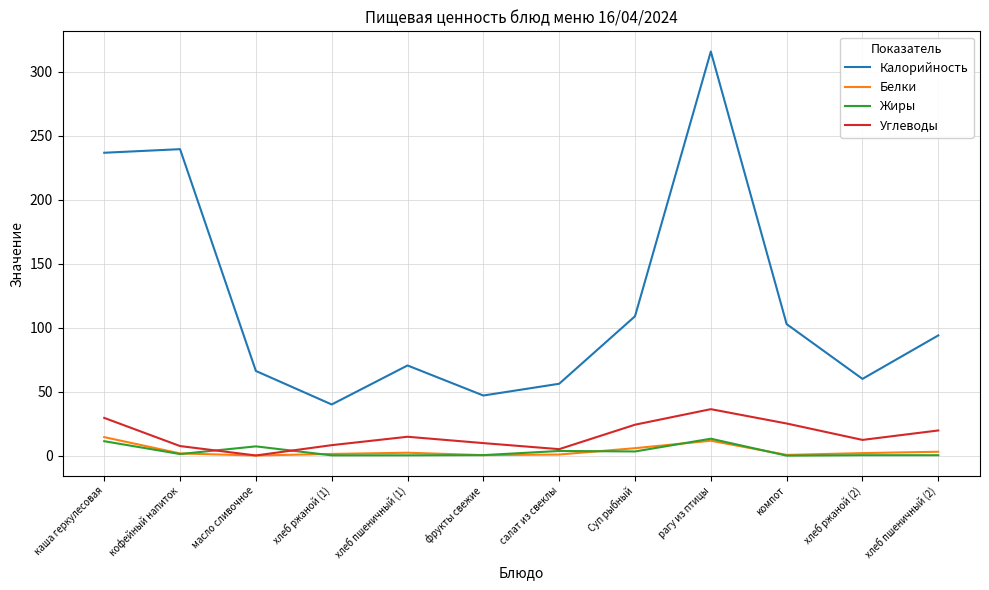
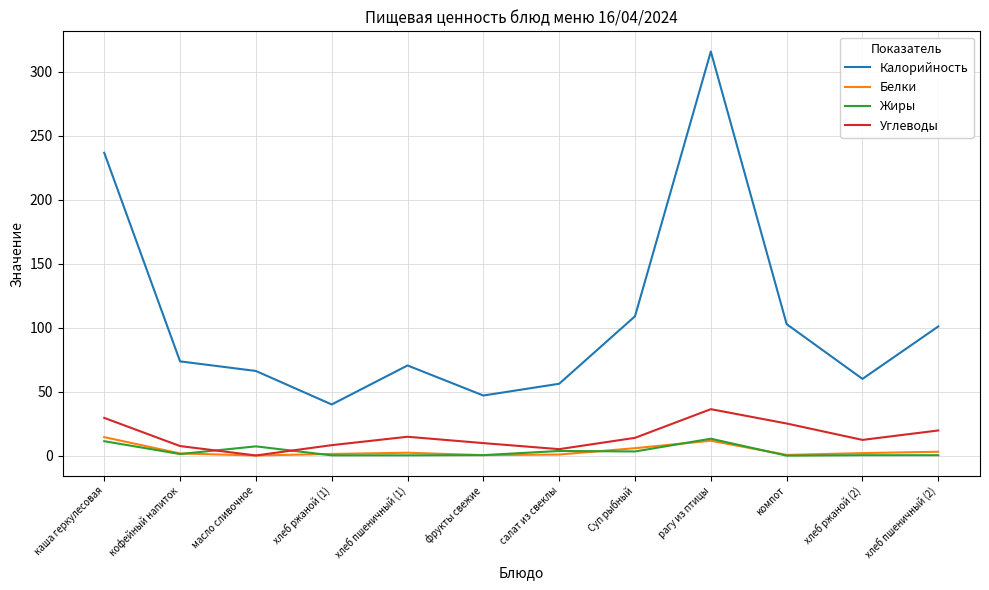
  {
    "Калорийность": {
      "каша геркулесовая": 237,
-     "кофейный напиток": 240,
+     "кофейный напиток": 74,
      "масло сливочное": 66,
      "хлеб ржаной (1)": 40,
      "хлеб пшеничный (1)": 71,
      "фрукты свежие": 47,
      "салат из свеклы": 56,
      "Суп рыбный": 109,
      "рагу из птицы": 316,
      "компот": 103,
      "хлеб ржаной (2)": 60,
-     "хлеб пшеничный (2)": 94
+     "хлеб пшеничный (2)": 101
    },
    "Белки": {
      "каша геркулесовая": 14,
      "хлеб пшеничный (1)": 2,
      "салат из свеклы": 1,
      "Суп рыбный": 6,
      "хлеб пшеничный (2)": 3
    },
    "Жиры": {
      "каша геркулесовая": 11,
      "масло сливочное": 7,
      "хлеб пшеничный (1)": 0,
      "Суп рыбный": 3,
      "хлеб пшеничный (2)": 0
    },
    "Углеводы": {
      "каша геркулесовая": 30,
      "кофейный напиток": 7,
      "хлеб ржаной (1)": 8,
      "хлеб пшеничный (1)": 15,
      "фрукты свежие": 10,
-     "Суп рыбный": 24,
+     "Суп рыбный": 14,
      "рагу из птицы": 36,
      "компот": 25,
      "хлеб ржаной (2)": 12,
      "хлеб пшеничный (2)": 20
    }
  }
